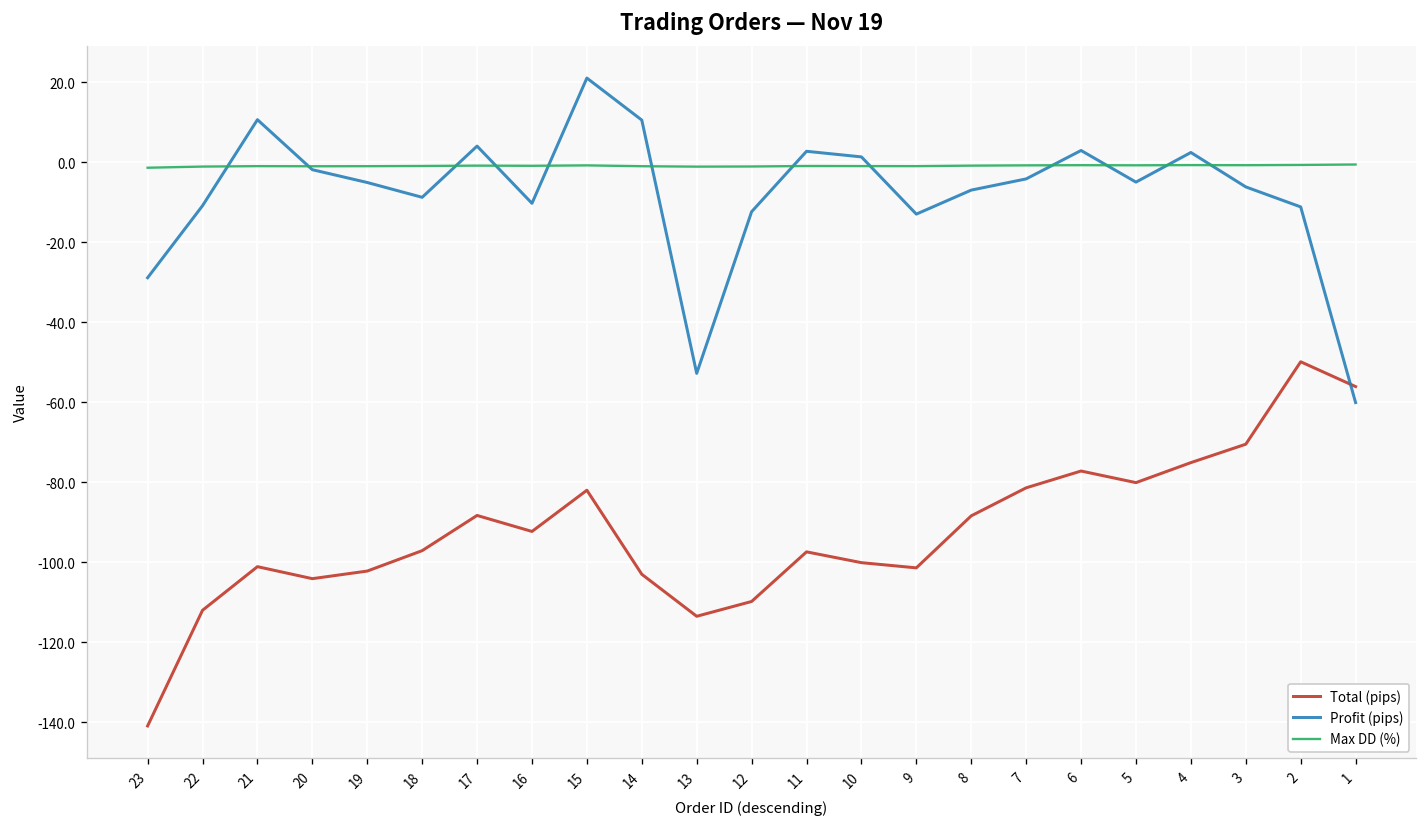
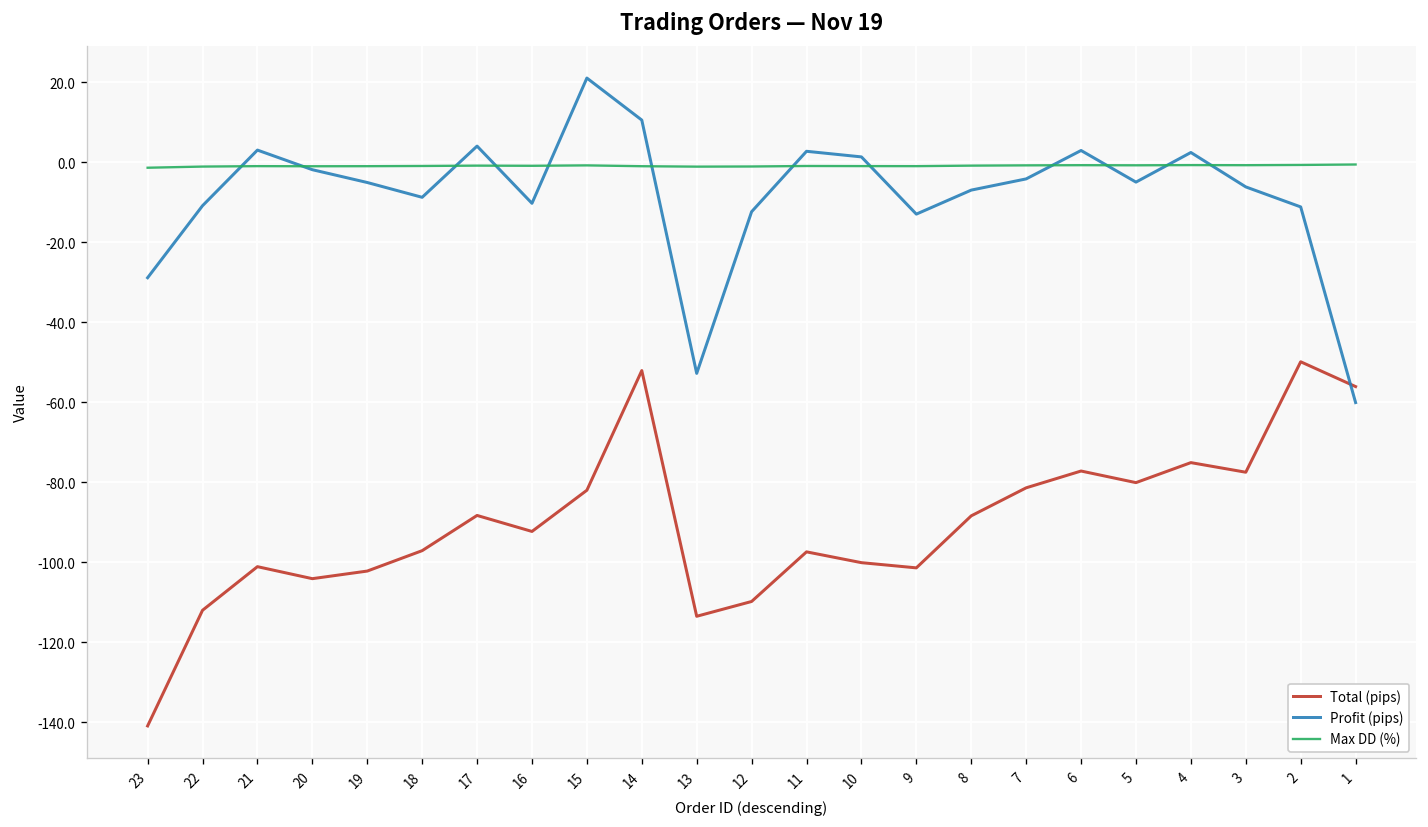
  {
    "Total (pips)": {
      "23": -141,
      "22": -112,
      "21": -101,
      "20": -104,
      "19": -102,
      "18": -97,
      "17": -88,
      "16": -92,
      "15": -82,
-     "14": -103,
+     "14": -52,
      "13": -114,
      "12": -110,
      "11": -97,
      "10": -100,
      "9": -101,
      "8": -88,
      "7": -81,
      "6": -77,
      "5": -80,
      "4": -75,
-     "3": -71,
+     "3": -78,
      "2": -50,
      "1": -56
    },
    "Profit (pips)": {
      "23": -29,
      "22": -11,
-     "21": 11,
+     "21": 3,
      "20": -2,
      "19": -5,
      "18": -9,
      "17": 4,
      "16": -10,
      "15": 21,
      "14": 11,
      "13": -53,
      "12": -12,
      "11": 3,
      "10": 1,
      "9": -13,
      "8": -7,
      "7": -4,
      "6": 3,
      "5": -5,
      "4": 2,
      "3": -6,
      "2": -11,
      "1": -60
    },
    "Max DD (%)": {
      "23": -1,
      "22": -1,
      "21": -1,
      "20": -1,
      "19": -1,
      "18": -1,
      "17": -1,
      "16": -1,
      "15": -1,
      "14": -1,
      "13": -1,
      "12": -1,
      "11": -1,
      "10": -1,
      "9": -1,
      "8": -1,
      "7": -1,
      "6": -1,
      "5": -1,
      "4": -1,
      "3": -1,
      "2": -1,
      "1": -1
    }
  }
